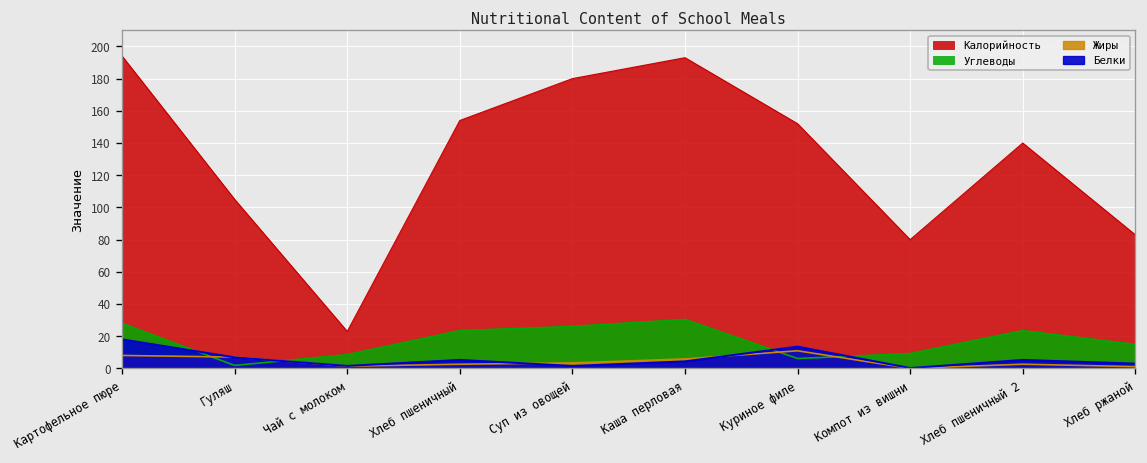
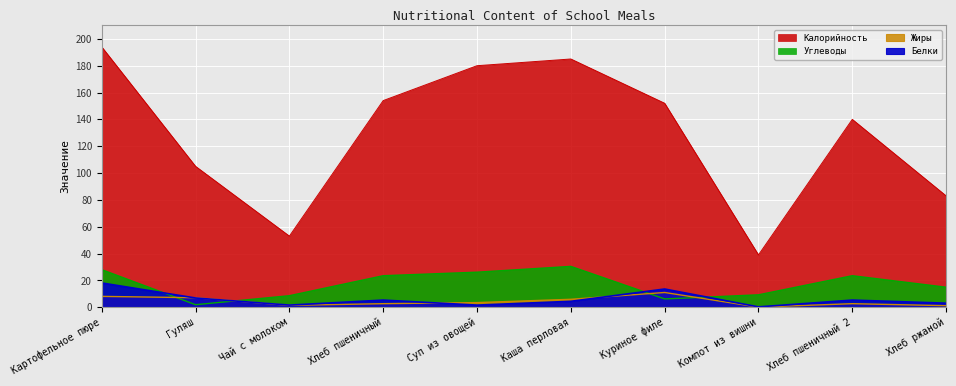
  {
    "Калорийность": {
      "Картофельное пюре": 194,
      "Гуляш": 105,
-     "Чай с молоком": 23,
+     "Чай с молоком": 53,
      "Хлеб пшеничный": 154,
      "Суп из овощей": 180,
-     "Каша перловая": 193,
+     "Каша перловая": 185,
      "Куриное филе": 152,
-     "Компот из вишни": 80,
+     "Компот из вишни": 39,
      "Хлеб пшеничный 2": 140,
      "Хлеб ржаной": 83
    },
    "Углеводы": {
      "Картофельное пюре": 28,
      "Гуляш": 2,
      "Чай с молоком": 9,
      "Хлеб пшеничный": 24,
      "Суп из овощей": 26,
      "Каша перловая": 30,
      "Куриное филе": 6,
      "Компот из вишни": 9,
      "Хлеб пшеничный 2": 24,
      "Хлеб ржаной": 15
    },
    "Жиры": {
      "Картофельное пюре": 8,
      "Хлеб пшеничный": 3,
      "Куриное филе": 11,
      "Хлеб пшеничный 2": 3
    },
    "Белки": {
      "Картофельное пюре": 18,
      "Хлеб пшеничный": 5,
      "Куриное филе": 14,
      "Хлеб пшеничный 2": 5
    }
  }
